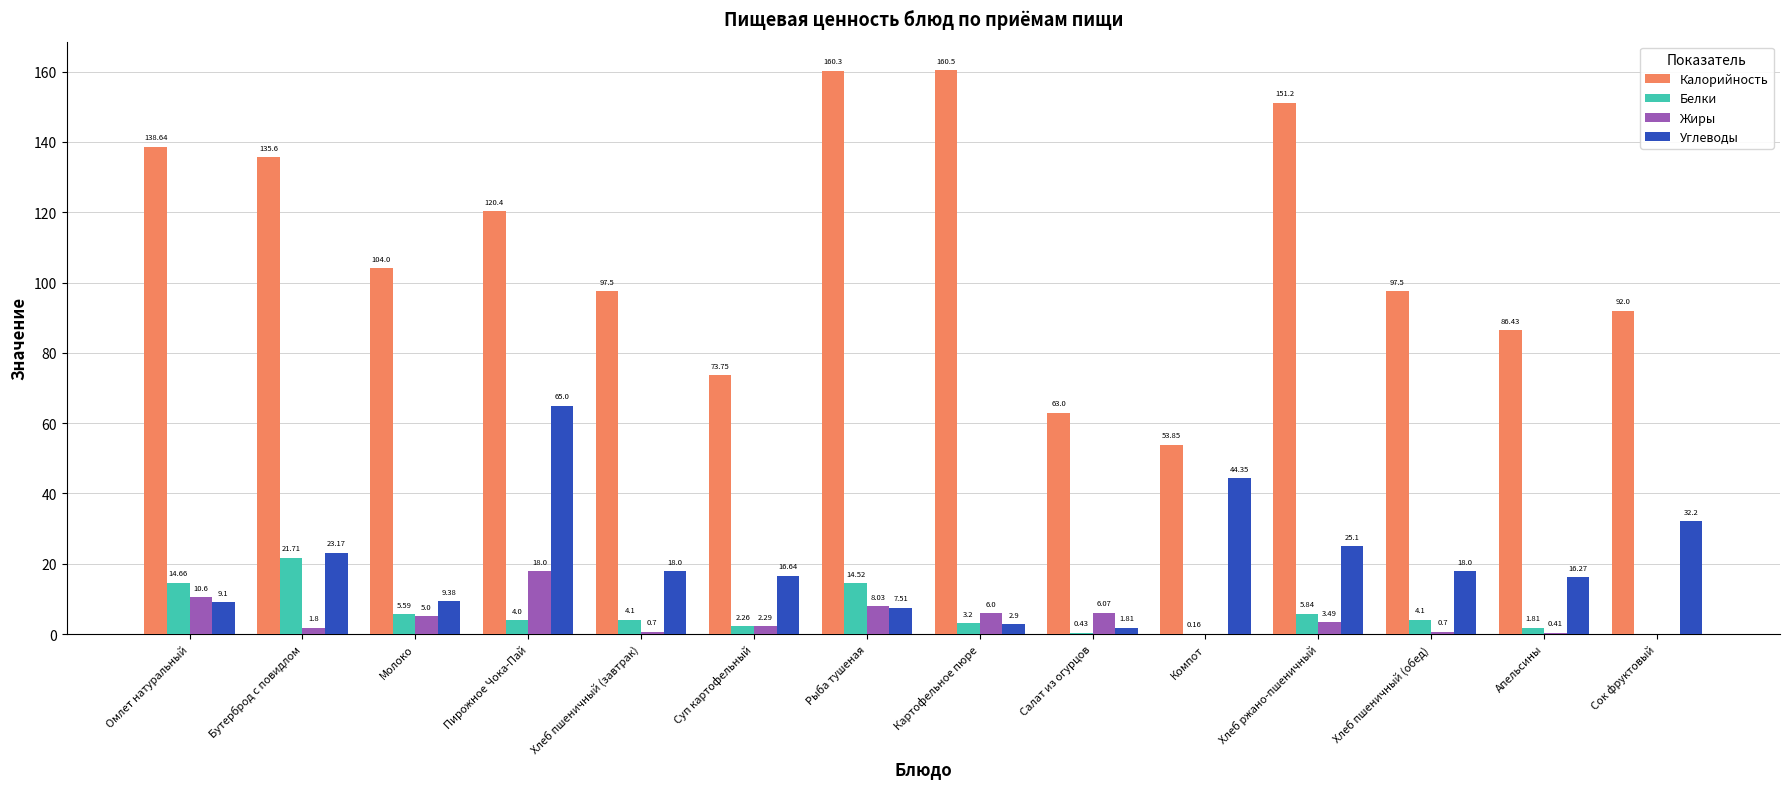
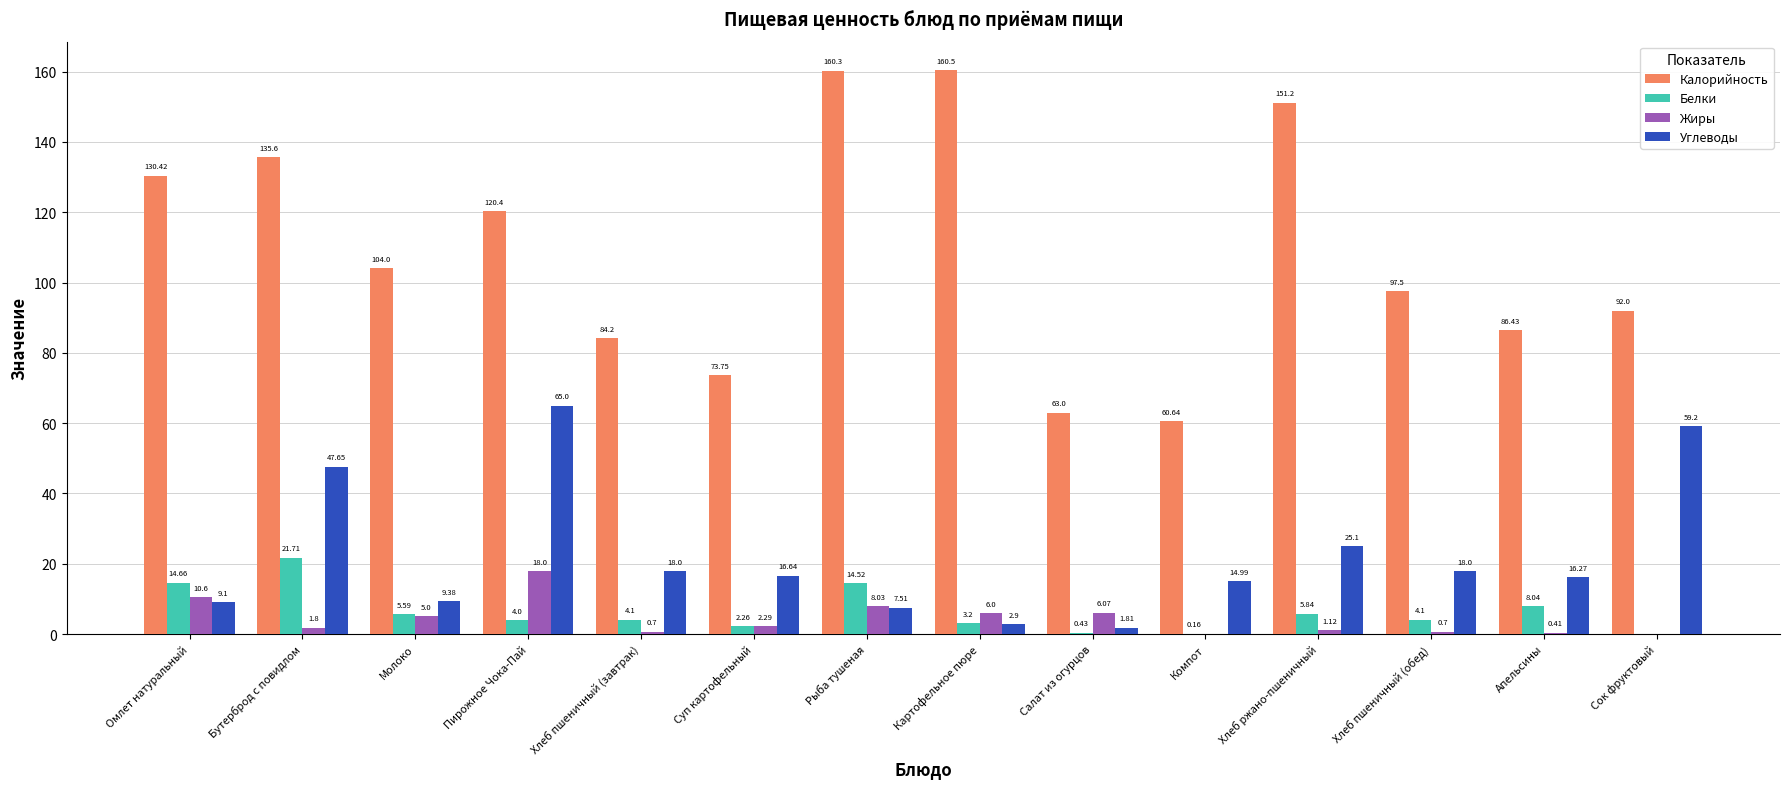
  {
    "Калорийность": {
-     "Омлет натуральный": 138.64,
+     "Омлет натуральный": 130.42,
      "Бутерброд с повидлом": 135.6,
      "Молоко": 104.0,
      "Пирожное Чока-Пай": 120.4,
-     "Хлеб пшеничный (завтрак)": 97.5,
+     "Хлеб пшеничный (завтрак)": 84.2,
      "Суп картофельный": 73.75,
      "Рыба тушеная": 160.3,
      "Картофельное пюре": 160.5,
      "Салат из огурцов": 63.0,
-     "Компот": 53.85,
+     "Компот": 60.64,
      "Хлеб ржано-пшеничный": 151.2,
      "Хлеб пшеничный (обед)": 97.5,
      "Апельсины": 86.43,
      "Сок фруктовый": 92.0
    },
    "Белки": {
      "Омлет натуральный": 14.66,
      "Бутерброд с повидлом": 21.71,
      "Молоко": 5.59,
      "Пирожное Чока-Пай": 4.0,
      "Хлеб пшеничный (завтрак)": 4.1,
      "Суп картофельный": 2.26,
      "Рыба тушеная": 14.52,
      "Картофельное пюре": 3.2,
      "Салат из огурцов": 0.43,
      "Компот": 0.16,
      "Хлеб ржано-пшеничный": 5.84,
      "Хлеб пшеничный (обед)": 4.1,
-     "Апельсины": 1.81
+     "Апельсины": 8.04
    },
    "Жиры": {
      "Омлет натуральный": 10.6,
      "Бутерброд с повидлом": 1.8,
      "Молоко": 5.0,
      "Пирожное Чока-Пай": 18.0,
      "Хлеб пшеничный (завтрак)": 0.7,
      "Суп картофельный": 2.29,
      "Рыба тушеная": 8.03,
      "Картофельное пюре": 6.0,
      "Салат из огурцов": 6.07,
-     "Хлеб ржано-пшеничный": 3.49,
+     "Хлеб ржано-пшеничный": 1.12,
      "Хлеб пшеничный (обед)": 0.7,
      "Апельсины": 0.41
    },
    "Углеводы": {
      "Омлет натуральный": 9.1,
-     "Бутерброд с повидлом": 23.17,
+     "Бутерброд с повидлом": 47.65,
      "Молоко": 9.38,
      "Пирожное Чока-Пай": 65.0,
      "Хлеб пшеничный (завтрак)": 18.0,
      "Суп картофельный": 16.64,
      "Рыба тушеная": 7.51,
      "Картофельное пюре": 2.9,
      "Салат из огурцов": 1.81,
-     "Компот": 44.35,
+     "Компот": 14.99,
      "Хлеб ржано-пшеничный": 25.1,
      "Хлеб пшеничный (обед)": 18.0,
      "Апельсины": 16.27,
-     "Сок фруктовый": 32.2
+     "Сок фруктовый": 59.2
    }
  }
